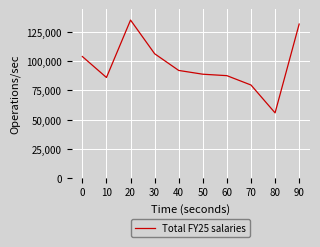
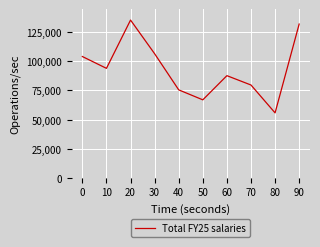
  {
    "0": "104,000",
-   "10": "86,000",
+   "10": "94,000",
    "20": "136,000",
    "30": "107,000",
-   "40": "92,000",
-   "50": "89,000",
+   "40": "76,000",
+   "50": "67,000",
    "60": "88,000",
    "70": "80,000",
    "80": "56,000",
    "90": "132,000"
  }
